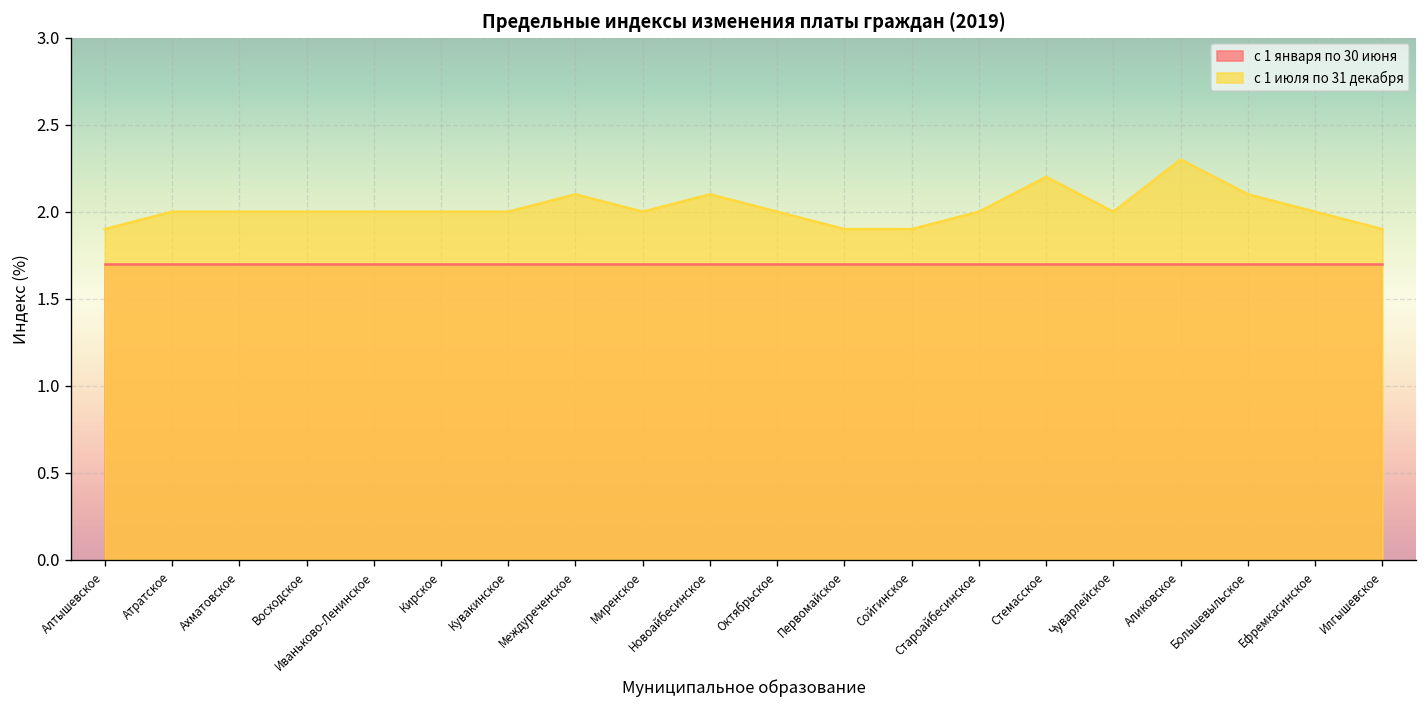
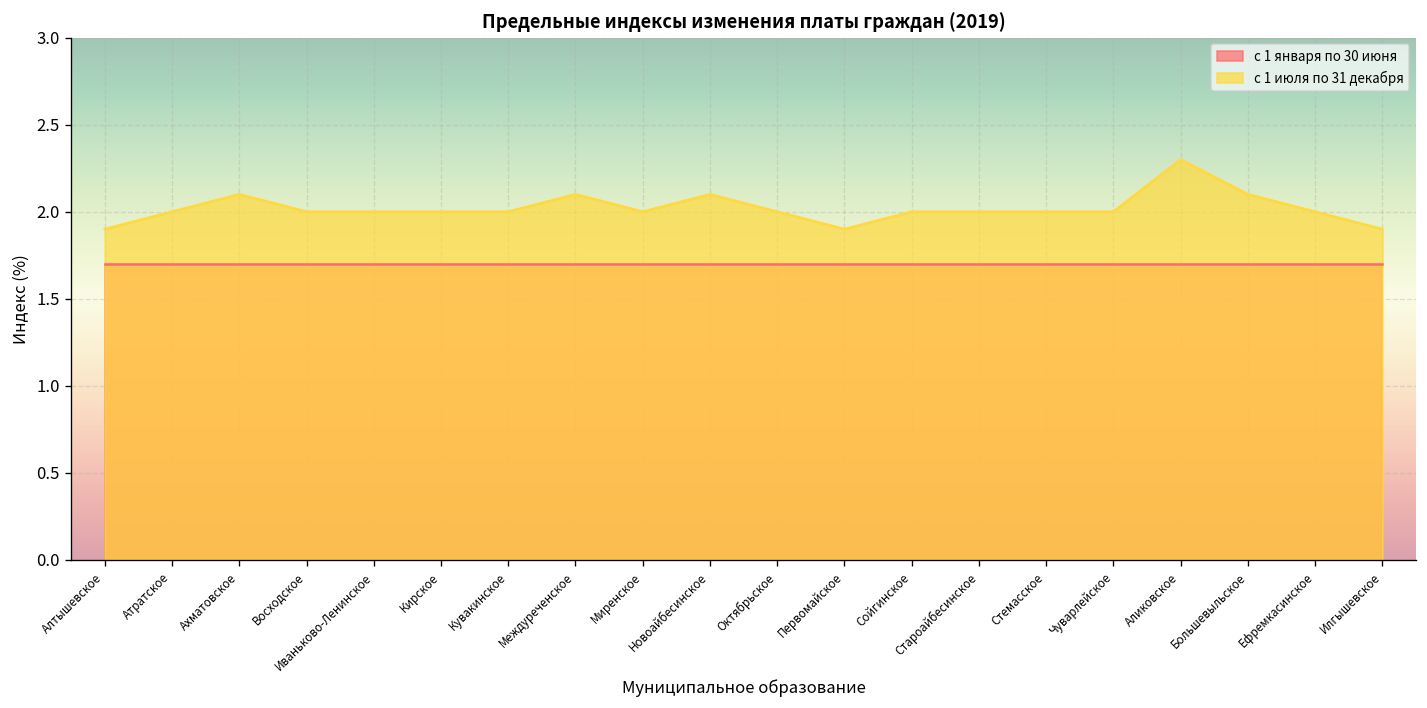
  {
    "с 1 января по 30 июня": {
      "Алтышевское": 1.7,
      "Атратское": 1.7,
      "Ахматовское": 1.7,
      "Восходское": 1.7,
      "Иваньково-Ленинское": 1.7,
      "Кирское": 1.7,
      "Кувакинское": 1.7,
      "Междуреченское": 1.7,
      "Миренское": 1.7,
      "Новоайбесинское": 1.7,
      "Октябрьское": 1.7,
      "Первомайское": 1.7,
      "Сойгинское": 1.7,
      "Староайбесинское": 1.7,
      "Стемасское": 1.7,
      "Чуварлейское": 1.7,
      "Аликовское": 1.7,
      "Большевыльское": 1.7,
      "Ефремкасинское": 1.7,
      "Илгышевское": 1.7
    },
    "с 1 июля по 31 декабря": {
      "Алтышевское": 1.9,
      "Атратское": 2.0,
-     "Ахматовское": 2.0,
+     "Ахматовское": 2.1,
      "Восходское": 2.0,
      "Иваньково-Ленинское": 2.0,
      "Кирское": 2.0,
      "Кувакинское": 2.0,
      "Междуреченское": 2.1,
      "Миренское": 2.0,
      "Новоайбесинское": 2.1,
      "Октябрьское": 2.0,
      "Первомайское": 1.9,
-     "Сойгинское": 1.9,
+     "Сойгинское": 2.0,
      "Староайбесинское": 2.0,
-     "Стемасское": 2.2,
+     "Стемасское": 2.0,
      "Чуварлейское": 2.0,
      "Аликовское": 2.3,
      "Большевыльское": 2.1,
      "Ефремкасинское": 2.0,
      "Илгышевское": 1.9
    }
  }
